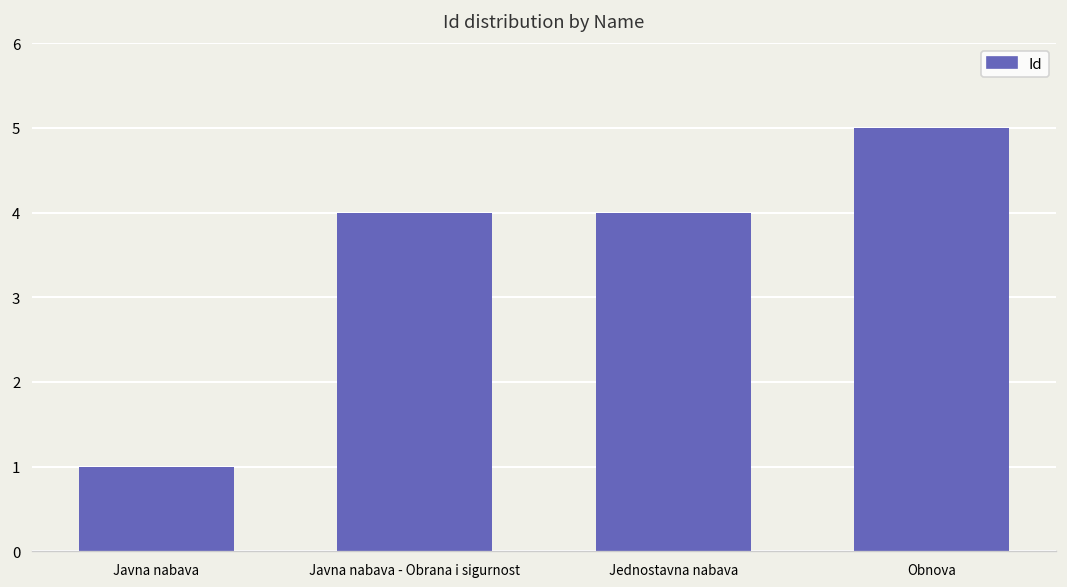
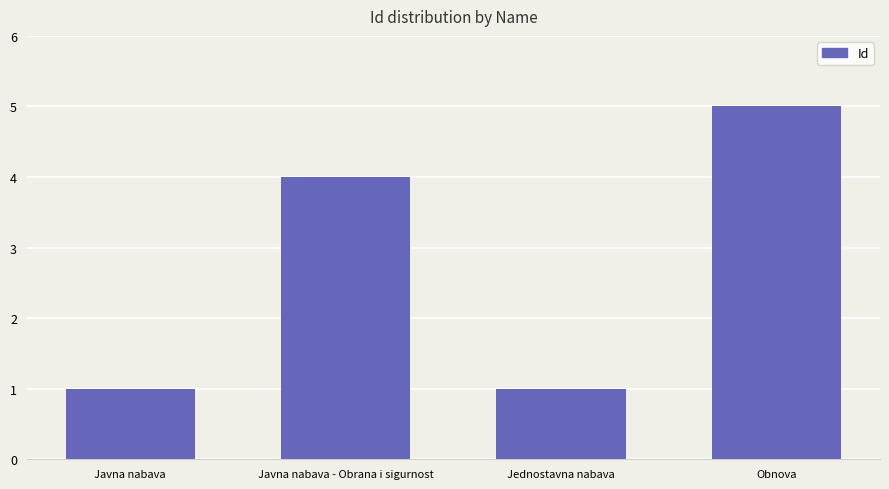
  {
    "Javna nabava": 1,
    "Javna nabava - Obrana i sigurnost": 4,
-   "Jednostavna nabava": 4,
+   "Jednostavna nabava": 1,
    "Obnova": 5
  }
